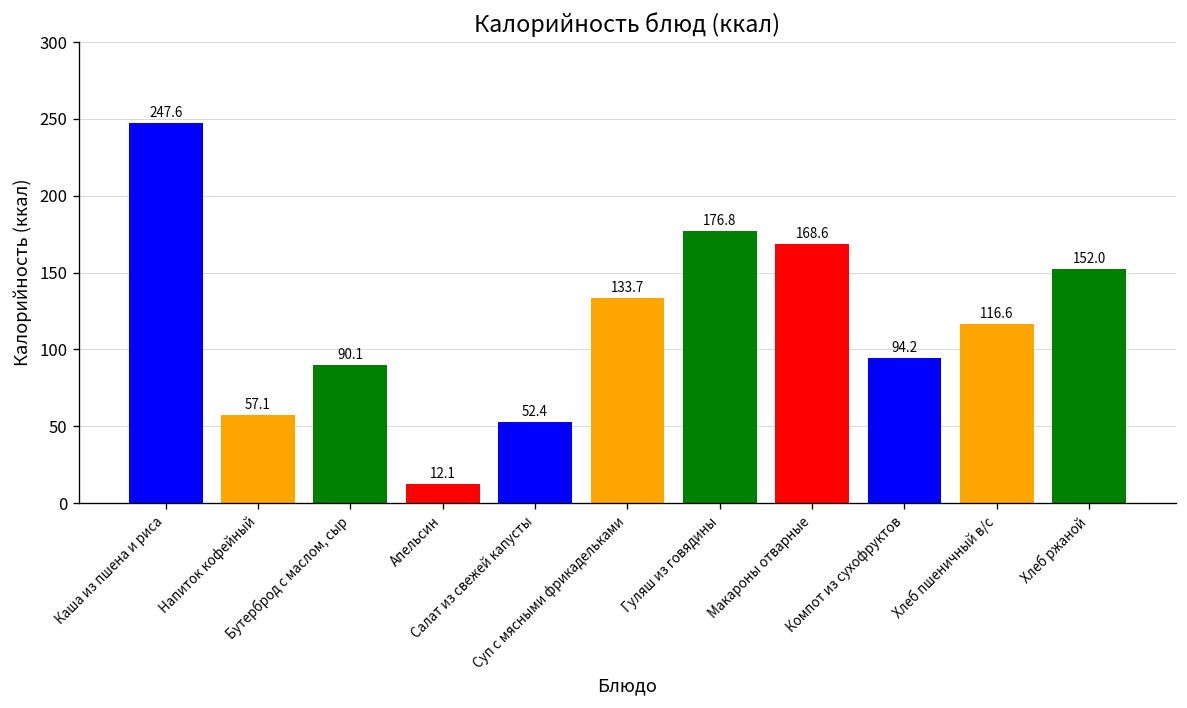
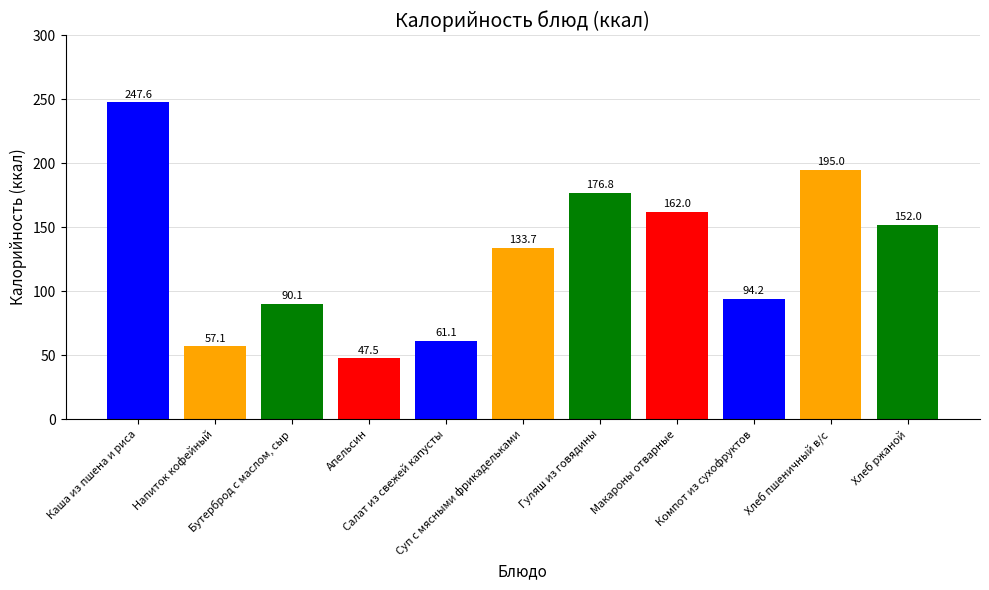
  {
    "Каша из пшена и риса": 247.6,
    "Напиток кофейный": 57.1,
    "Бутерброд с маслом, сыр": 90.1,
-   "Апельсин": 12.1,
-   "Салат из свежей капусты": 52.4,
+   "Апельсин": 47.5,
+   "Салат из свежей капусты": 61.1,
    "Суп с мясными фрикадельками": 133.7,
    "Гуляш из говядины": 176.8,
-   "Макароны отварные": 168.6,
+   "Макароны отварные": 162.0,
    "Компот из сухофруктов": 94.2,
-   "Хлеб пшеничный в/с": 116.6,
+   "Хлеб пшеничный в/с": 195.0,
    "Хлеб ржаной": 152.0
  }
